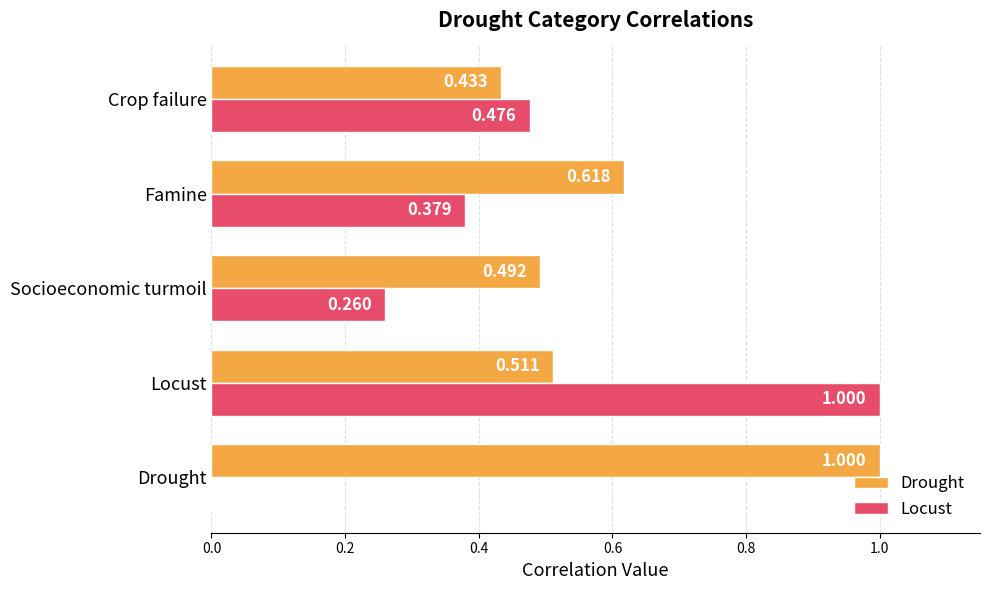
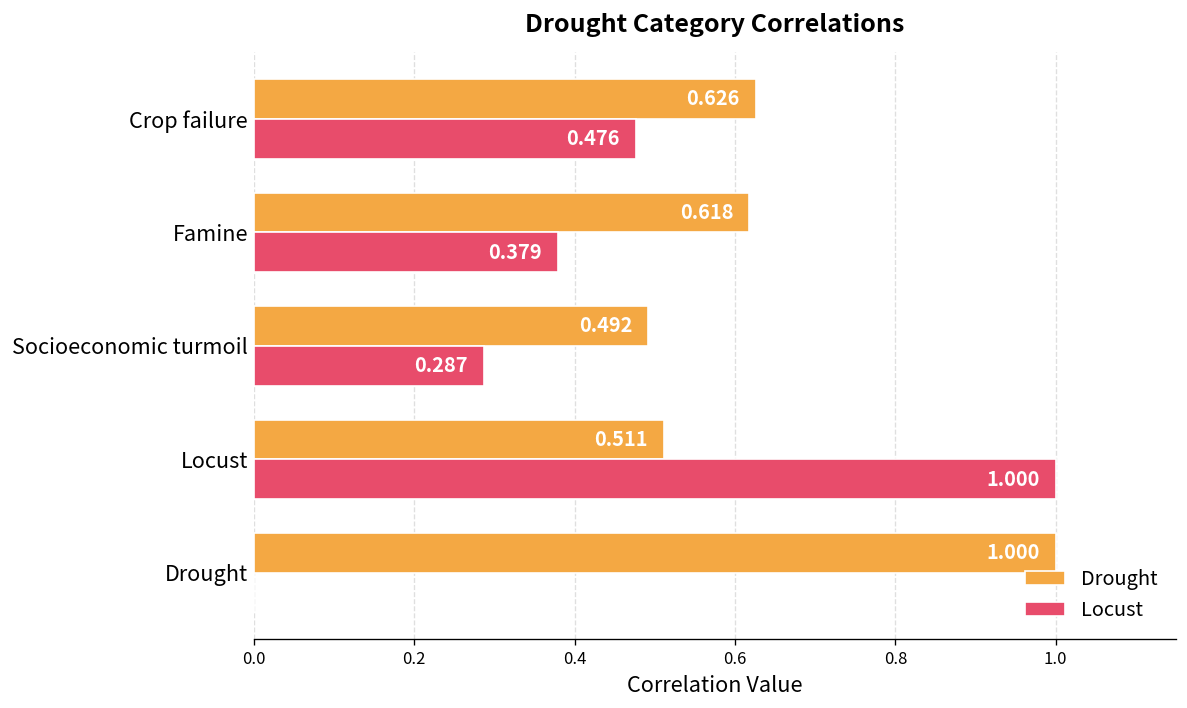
  {
    "Drought": {
-     "Crop failure": 0.433,
+     "Crop failure": 0.626,
      "Famine": 0.618,
      "Socioeconomic turmoil": 0.492,
      "Locust": 0.511,
      "Drought": 1.000
    },
    "Locust": {
      "Crop failure": 0.476,
      "Famine": 0.379,
-     "Socioeconomic turmoil": 0.260,
+     "Socioeconomic turmoil": 0.287,
      "Locust": 1.000
    }
  }
